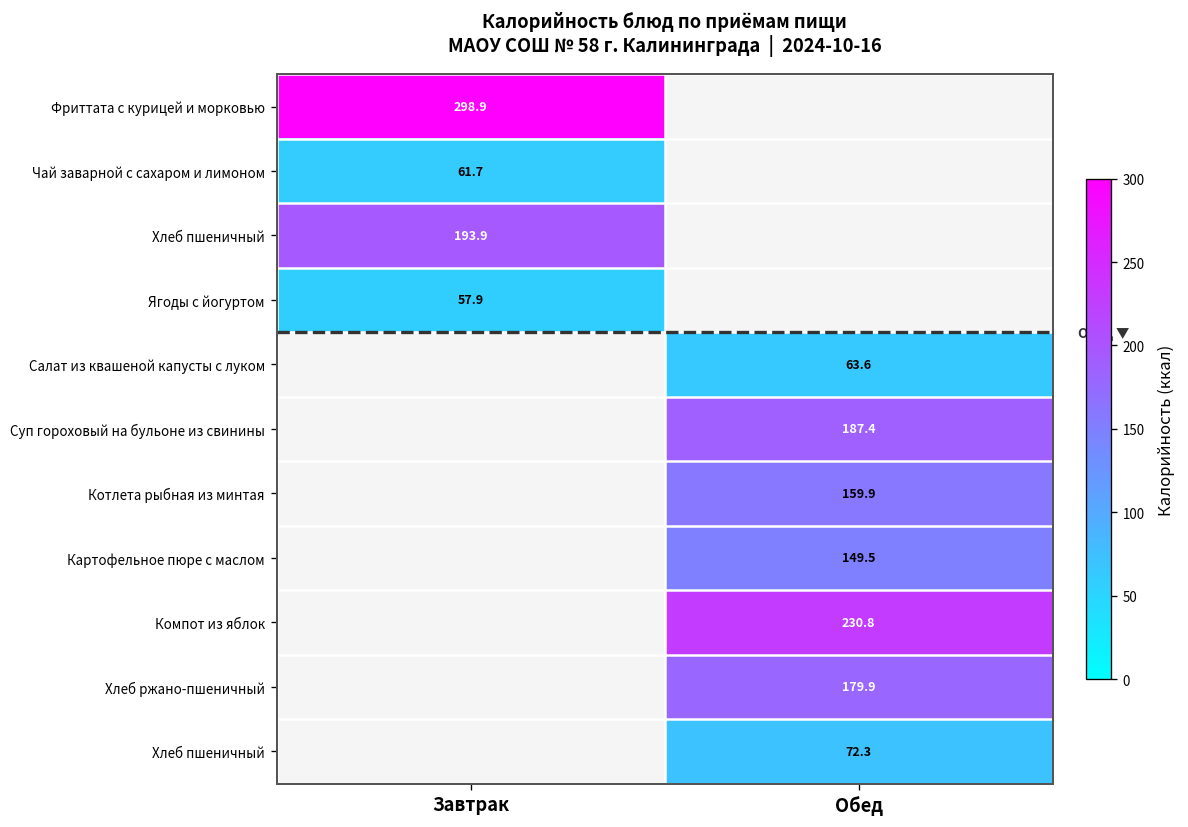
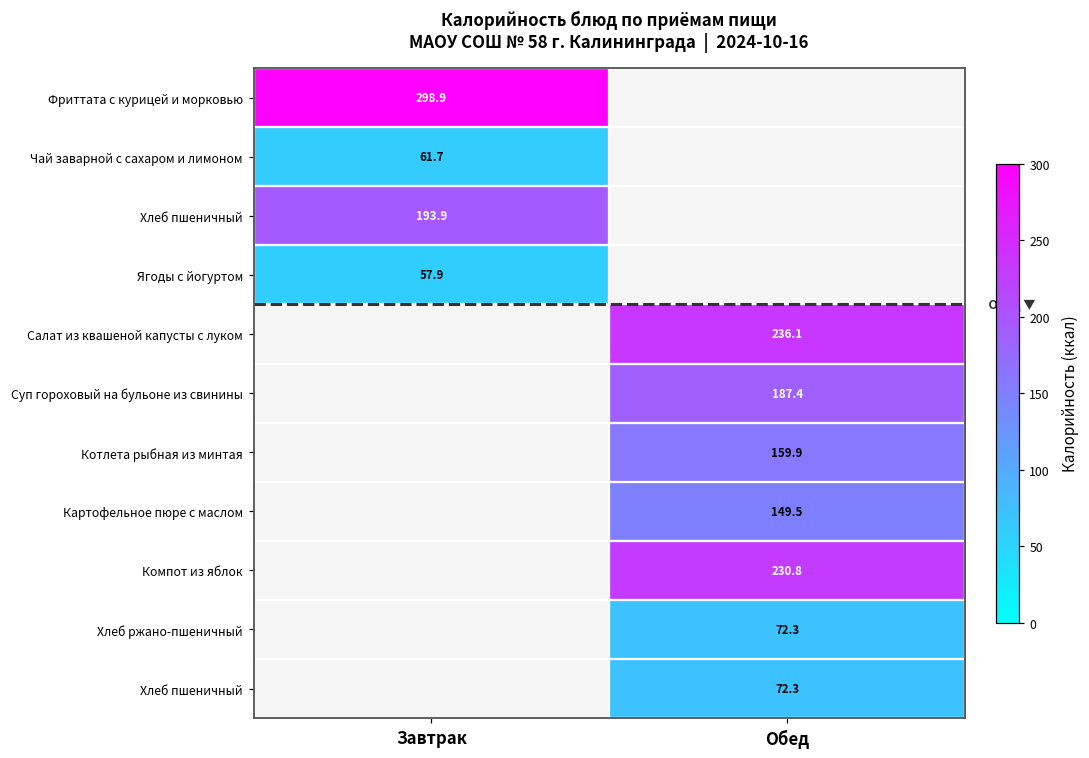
  {
    "Фриттата с курицей и морковью": {
      "Завтрак": 298.9
    },
    "Чай заварной с сахаром и лимоном": {
      "Завтрак": 61.7
    },
    "Хлеб пшеничный": {
      "Завтрак": 193.9,
      "Обед": 72.3
    },
    "Ягоды с йогуртом": {
      "Завтрак": 57.9
    },
    "Салат из квашеной капусты с луком": {
-     "Обед": 63.6
+     "Обед": 236.1
    },
    "Суп гороховый на бульоне из свинины": {
      "Обед": 187.4
    },
    "Котлета рыбная из минтая": {
      "Обед": 159.9
    },
    "Картофельное пюре с маслом": {
      "Обед": 149.5
    },
    "Компот из яблок": {
      "Обед": 230.8
    },
    "Хлеб ржано-пшеничный": {
-     "Обед": 179.9
+     "Обед": 72.3
    }
  }
